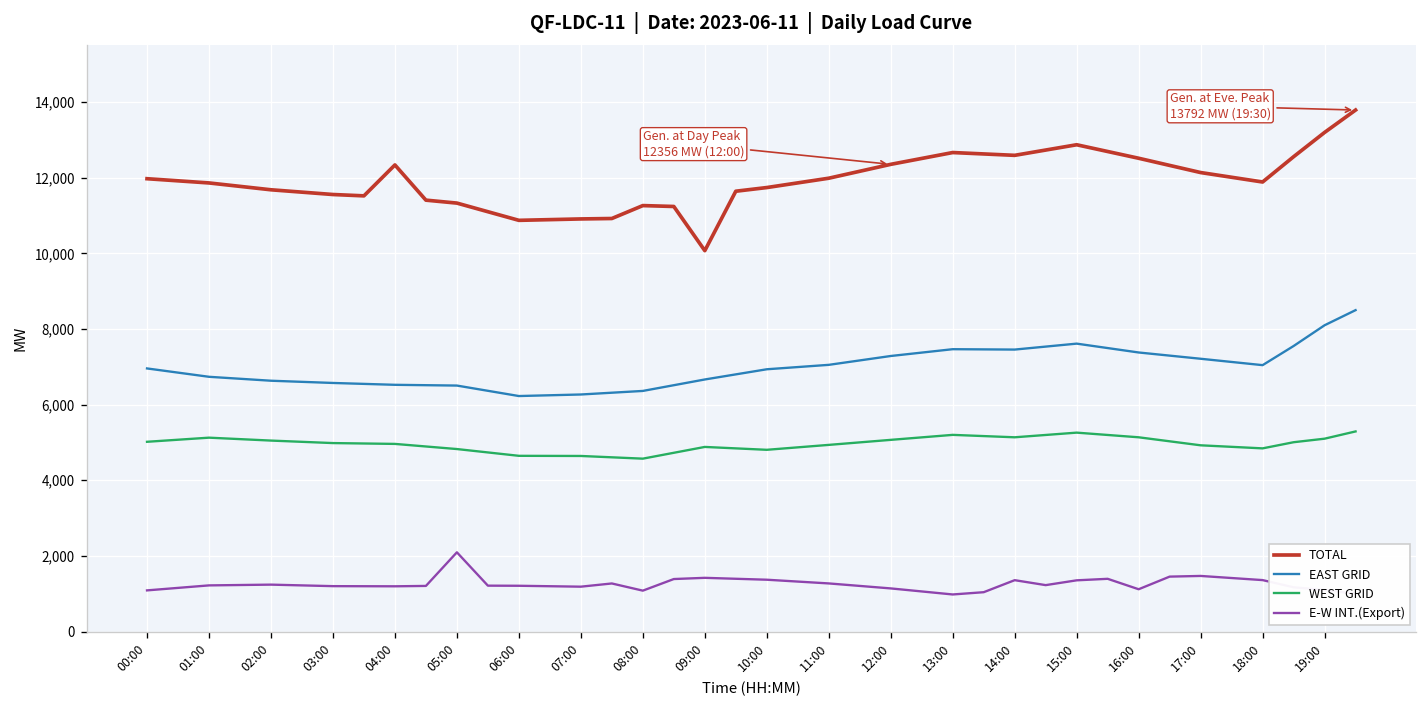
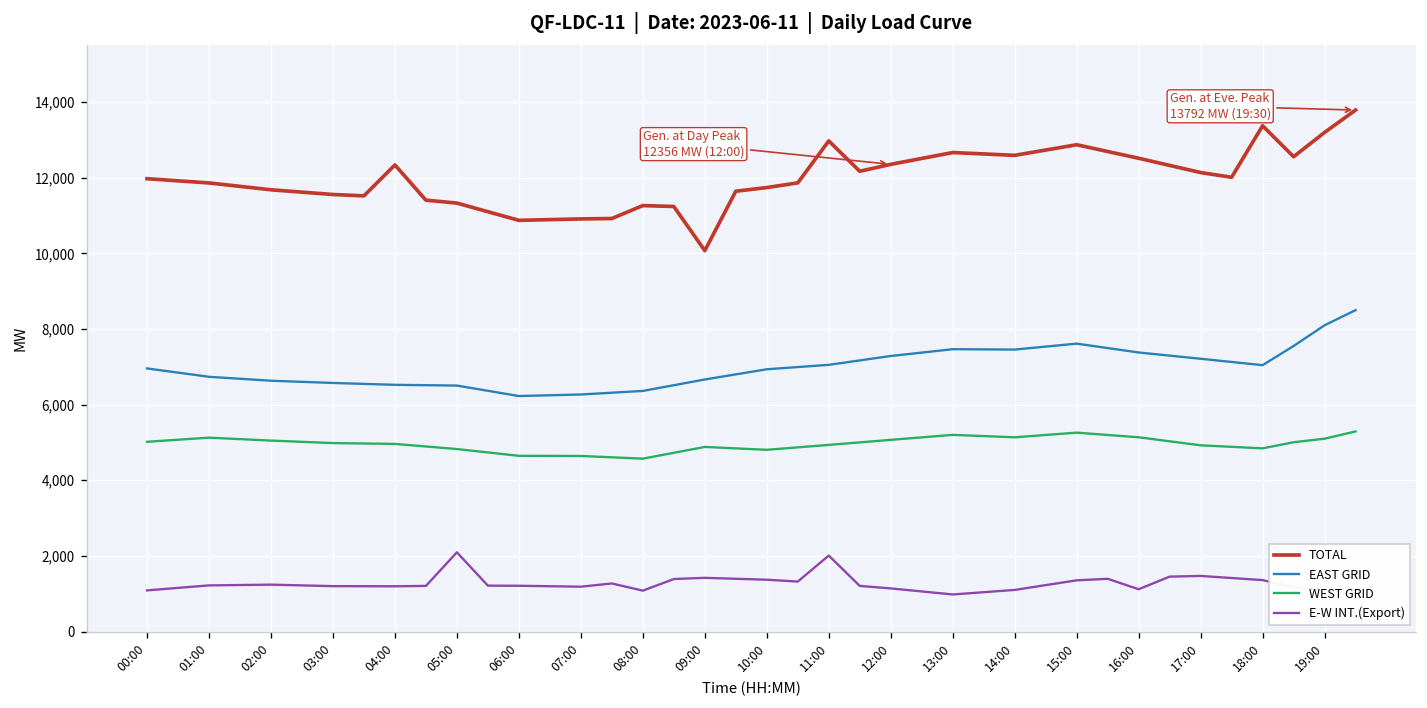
  {
    "TOTAL": {
      "00:00": "12,000",
      "01:00": "11,900",
      "02:00": "11,700",
      "03:00": "11,600",
      "04:00": "12,300",
      "05:00": "11,300",
      "06:00": "10,900",
      "07:00": "10,900",
      "08:00": "11,300",
      "09:00": "10,100",
      "10:00": "11,700",
-     "11:00": "12,000",
+     "11:00": "13,000",
      "12:00": "12,400",
      "13:00": "12,700",
      "14:00": "12,600",
      "15:00": "12,900",
      "16:00": "12,500",
      "17:00": "12,100",
-     "18:00": "11,900",
+     "18:00": "13,400",
      "19:00": "13,200"
    },
    "EAST GRID": {
      "00:00": "7,000",
      "01:00": "6,700",
      "02:00": "6,600",
      "03:00": "6,600",
      "04:00": "6,500",
      "05:00": "6,500",
      "06:00": "6,200",
      "07:00": "6,300",
      "08:00": "6,400",
      "09:00": "6,700",
      "10:00": "6,900",
      "11:00": "7,100",
      "12:00": "7,300",
      "13:00": "7,500",
      "14:00": "7,500",
      "15:00": "7,600",
      "16:00": "7,400",
      "17:00": "7,200",
      "18:00": "7,000",
      "19:00": "8,100"
    },
    "WEST GRID": {
      "00:00": "5,000",
      "01:00": "5,100",
      "02:00": "5,100",
      "03:00": "5,000",
      "04:00": "5,000",
      "05:00": "4,800",
      "06:00": "4,600",
      "07:00": "4,600",
      "08:00": "4,600",
      "09:00": "4,900",
      "10:00": "4,800",
      "11:00": "4,900",
      "12:00": "5,100",
      "13:00": "5,200",
      "14:00": "5,100",
      "15:00": "5,300",
      "16:00": "5,100",
      "17:00": "4,900",
      "18:00": "4,800",
      "19:00": "5,100"
    },
    "E-W INT.(Export)": {
      "00:00": "1,100",
      "01:00": "1,200",
      "02:00": "1,200",
      "03:00": "1,200",
      "04:00": "1,200",
      "05:00": "2,100",
      "06:00": "1,200",
      "07:00": "1,200",
      "08:00": "1,100",
      "09:00": "1,400",
      "10:00": "1,400",
-     "11:00": "1,300",
+     "11:00": "2,000",
      "12:00": "1,100",
      "13:00": "1,000",
-     "14:00": "1,400",
+     "14:00": "1,100",
      "15:00": "1,400",
      "16:00": "1,100",
      "17:00": "1,500",
      "18:00": "1,400"
    }
  }
